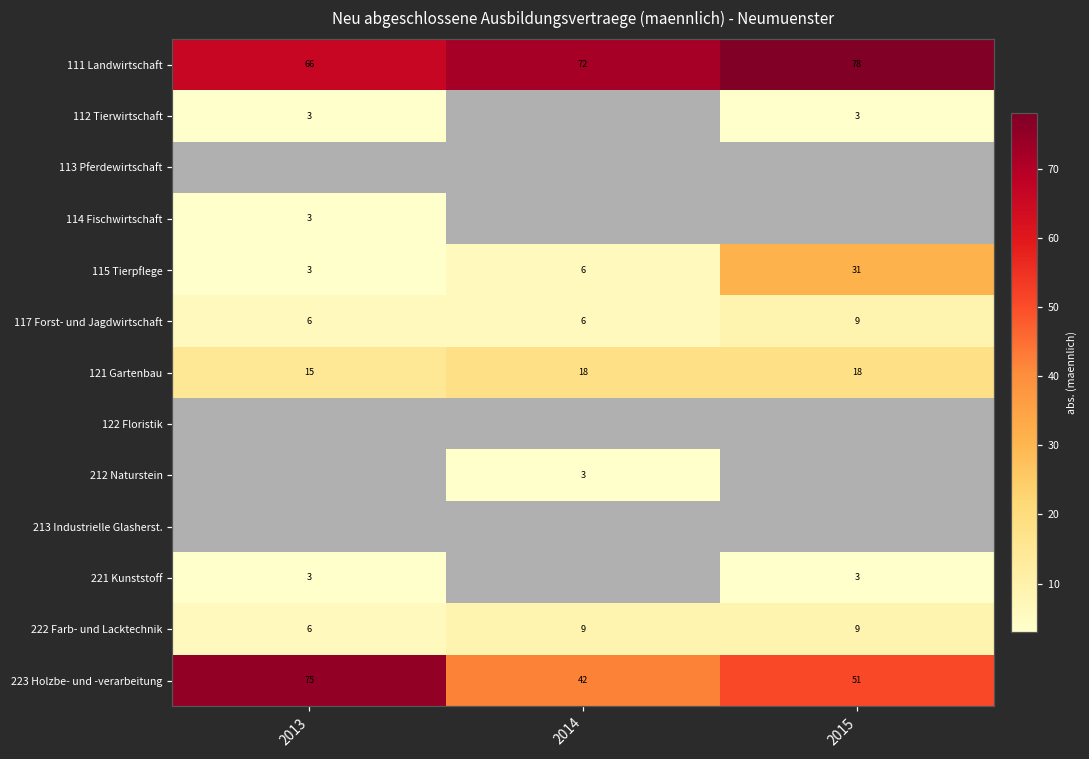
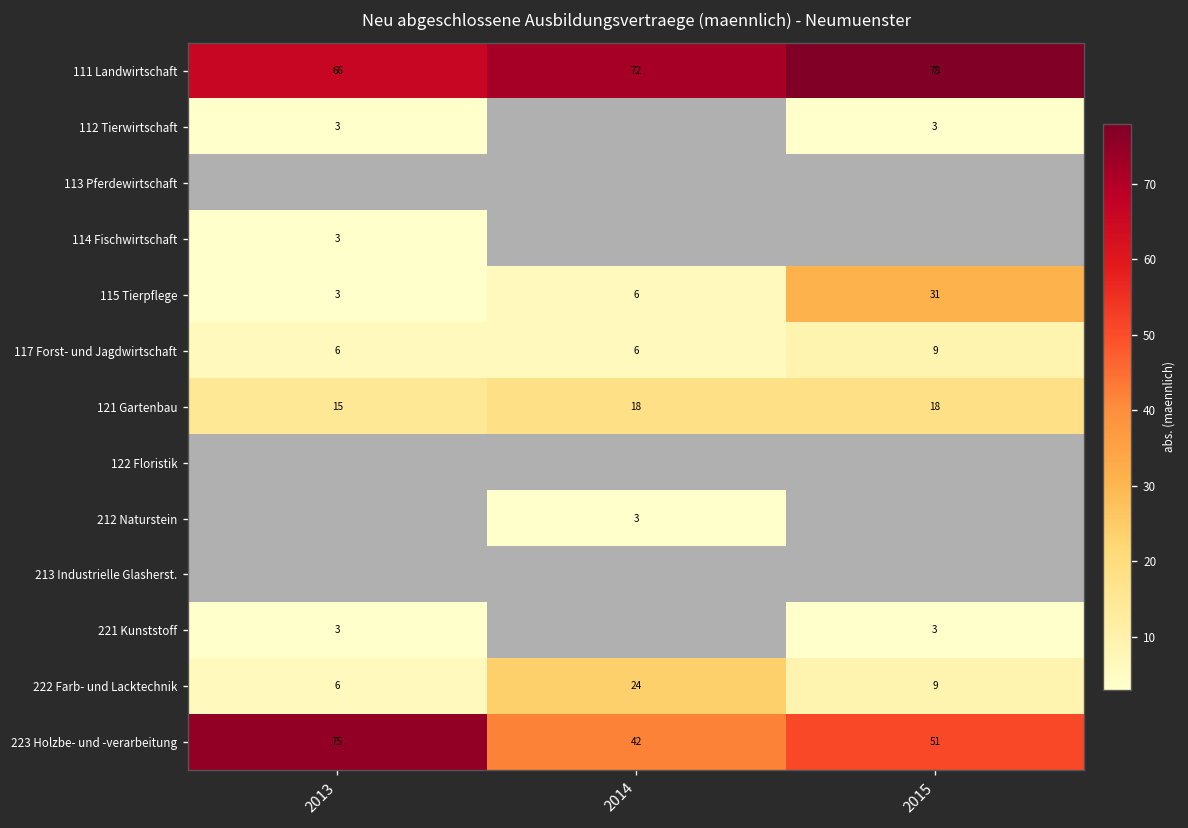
  {
    "111 Landwirtschaft": {
      "2013": 66,
      "2014": 72,
      "2015": 78
    },
    "112 Tierwirtschaft": {
      "2013": 3,
      "2015": 3
    },
    "114 Fischwirtschaft": {
      "2013": 3
    },
    "115 Tierpflege": {
      "2013": 3,
      "2014": 6,
      "2015": 31
    },
    "117 Forst- und Jagdwirtschaft": {
      "2013": 6,
      "2014": 6,
      "2015": 9
    },
    "121 Gartenbau": {
      "2013": 15,
      "2014": 18,
      "2015": 18
    },
    "212 Naturstein": {
      "2014": 3
    },
    "221 Kunststoff": {
      "2013": 3,
      "2015": 3
    },
    "222 Farb- und Lacktechnik": {
      "2013": 6,
-     "2014": 9,
+     "2014": 24,
      "2015": 9
    },
    "223 Holzbe- und -verarbeitung": {
      "2013": 75,
      "2014": 42,
      "2015": 51
    }
  }
